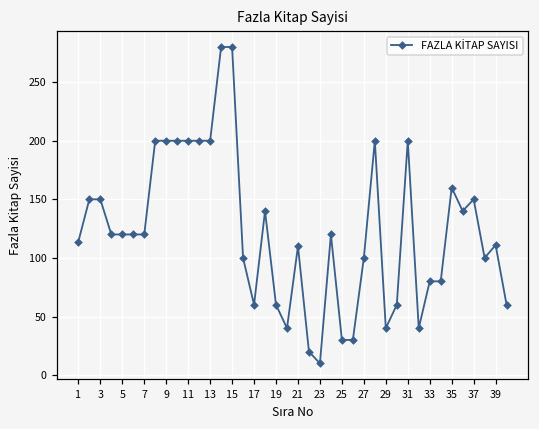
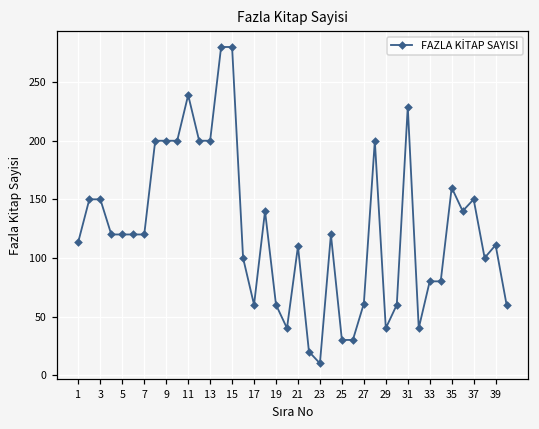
  {
    "1": 114,
    "3": 150,
    "5": 120,
    "7": 120,
    "9": 200,
-   "11": 200,
+   "11": 239,
    "13": 200,
    "15": 280,
    "17": 60,
    "19": 60,
    "21": 110,
    "23": 10,
    "25": 30,
-   "27": 100,
+   "27": 61,
    "29": 40,
-   "31": 200,
+   "31": 229,
    "33": 80,
    "35": 160,
    "37": 150,
    "39": 111
  }
